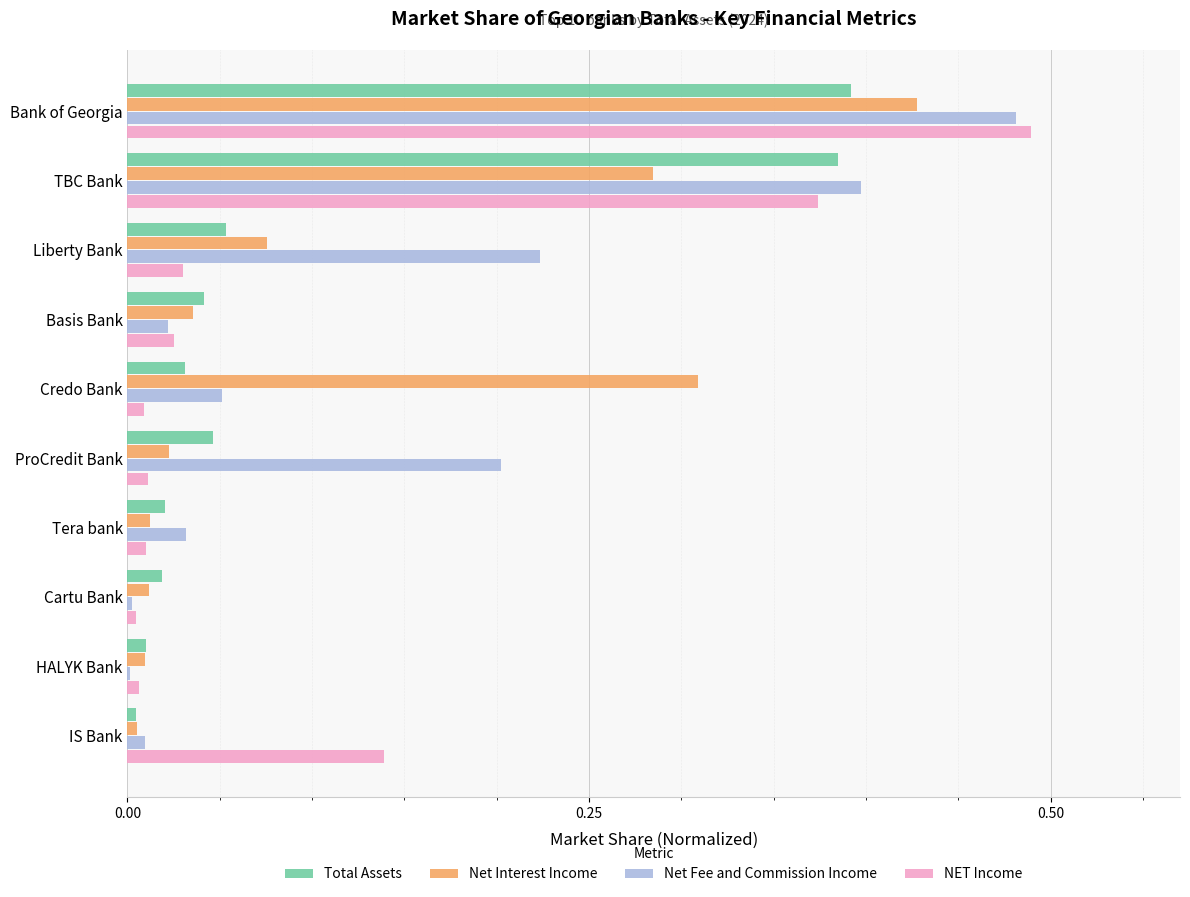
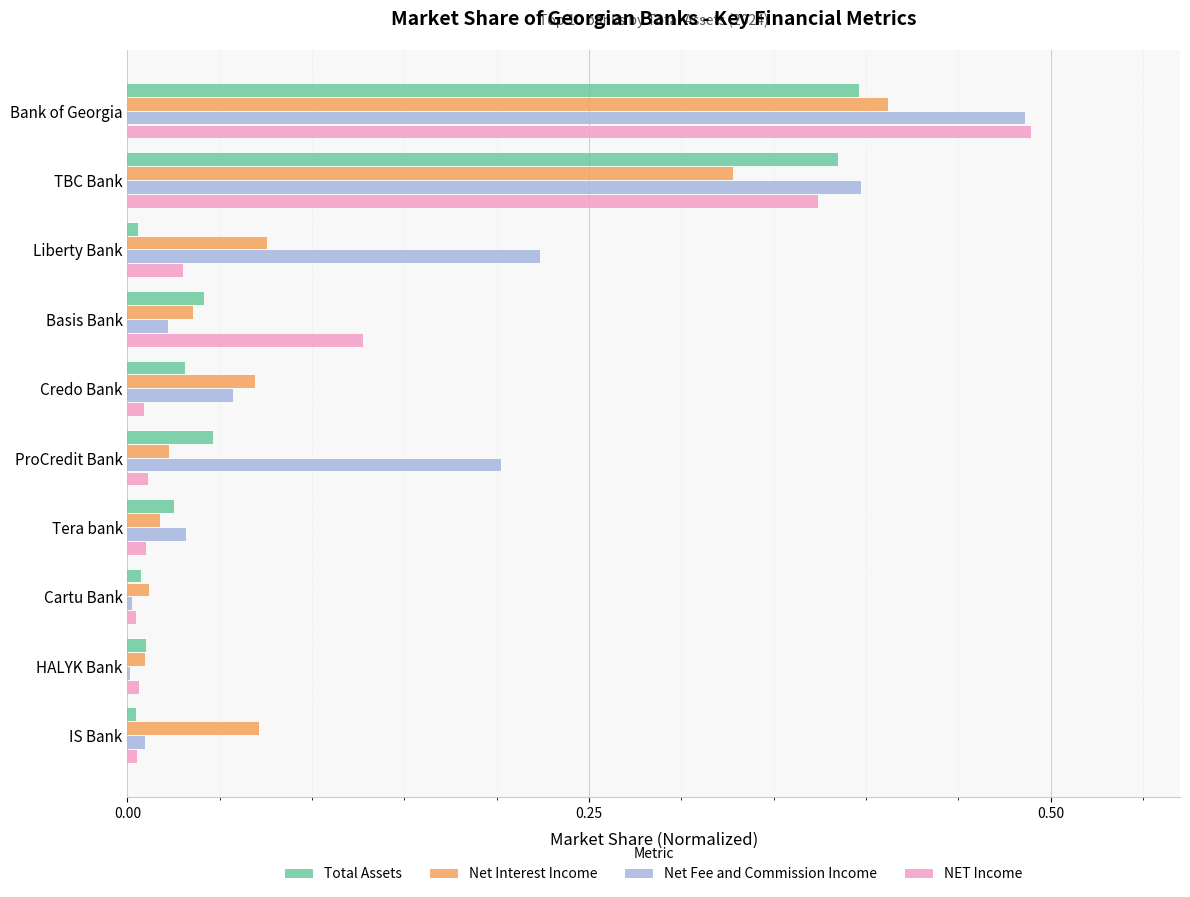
  {
    "Total Assets": {
-     "Bank of Georgia": 0.392,
+     "Bank of Georgia": 0.396,
      "TBC Bank": 0.385,
-     "Liberty Bank": 0.053,
+     "Liberty Bank": 0.006,
      "Basis Bank": 0.041,
      "Credo Bank": 0.031,
      "ProCredit Bank": 0.046,
-     "Tera bank": 0.021,
-     "Cartu Bank": 0.019,
+     "Tera bank": 0.025,
+     "Cartu Bank": 0.007,
      "HALYK Bank": 0.010,
      "IS Bank": 0.005
    },
    "Net Interest Income": {
-     "Bank of Georgia": 0.428,
-     "TBC Bank": 0.284,
+     "Bank of Georgia": 0.412,
+     "TBC Bank": 0.328,
      "Liberty Bank": 0.076,
      "Basis Bank": 0.036,
-     "Credo Bank": 0.309,
+     "Credo Bank": 0.069,
      "ProCredit Bank": 0.022,
-     "Tera bank": 0.012,
+     "Tera bank": 0.018,
      "Cartu Bank": 0.012,
      "HALYK Bank": 0.009,
-     "IS Bank": 0.005
+     "IS Bank": 0.071
    },
    "Net Fee and Commission Income": {
-     "Bank of Georgia": 0.481,
+     "Bank of Georgia": 0.486,
      "TBC Bank": 0.397,
      "Liberty Bank": 0.223,
      "Basis Bank": 0.022,
-     "Credo Bank": 0.051,
+     "Credo Bank": 0.057,
      "ProCredit Bank": 0.202,
      "Tera bank": 0.032,
      "Cartu Bank": 0.002,
      "HALYK Bank": 0.002,
      "IS Bank": 0.010
    },
    "NET Income": {
      "Bank of Georgia": 0.489,
      "TBC Bank": 0.374,
      "Liberty Bank": 0.030,
-     "Basis Bank": 0.025,
+     "Basis Bank": 0.127,
      "Credo Bank": 0.009,
      "ProCredit Bank": 0.011,
      "Tera bank": 0.010,
      "Cartu Bank": 0.004,
      "HALYK Bank": 0.006,
-     "IS Bank": 0.139
+     "IS Bank": 0.005
    }
  }
